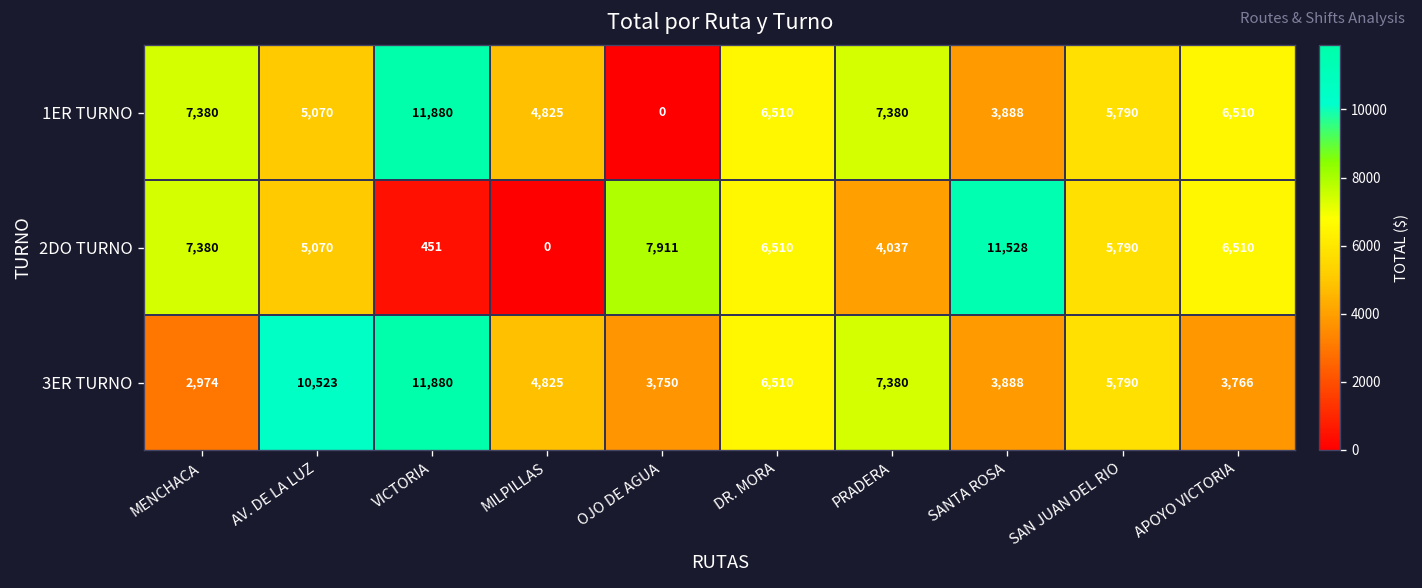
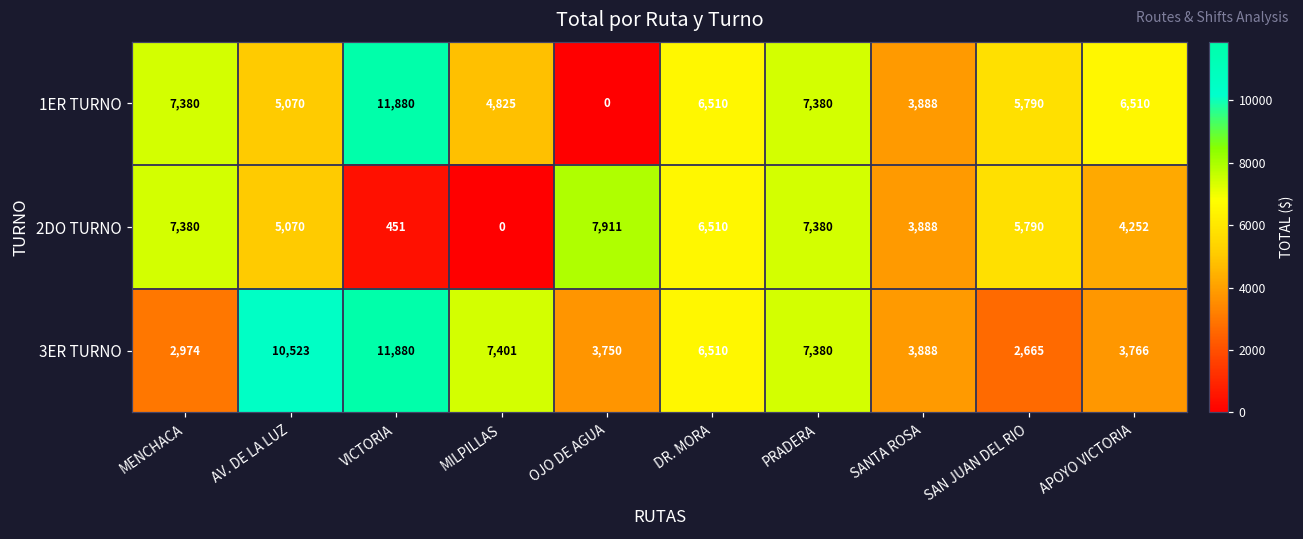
  {
    "1ER TURNO": {
      "MENCHACA": "7,380",
      "AV. DE LA LUZ": "5,070",
      "VICTORIA": "11,880",
      "MILPILLAS": "4,825",
      "OJO DE AGUA": "0",
      "DR. MORA": "6,510",
      "PRADERA": "7,380",
      "SANTA ROSA": "3,888",
      "SAN JUAN DEL RIO": "5,790",
      "APOYO VICTORIA": "6,510"
    },
    "2DO TURNO": {
      "MENCHACA": "7,380",
      "AV. DE LA LUZ": "5,070",
      "VICTORIA": "451",
      "MILPILLAS": "0",
      "OJO DE AGUA": "7,911",
      "DR. MORA": "6,510",
-     "PRADERA": "4,037",
-     "SANTA ROSA": "11,528",
+     "PRADERA": "7,380",
+     "SANTA ROSA": "3,888",
      "SAN JUAN DEL RIO": "5,790",
-     "APOYO VICTORIA": "6,510"
+     "APOYO VICTORIA": "4,252"
    },
    "3ER TURNO": {
      "MENCHACA": "2,974",
      "AV. DE LA LUZ": "10,523",
      "VICTORIA": "11,880",
-     "MILPILLAS": "4,825",
+     "MILPILLAS": "7,401",
      "OJO DE AGUA": "3,750",
      "DR. MORA": "6,510",
      "PRADERA": "7,380",
      "SANTA ROSA": "3,888",
-     "SAN JUAN DEL RIO": "5,790",
+     "SAN JUAN DEL RIO": "2,665",
      "APOYO VICTORIA": "3,766"
    }
  }
